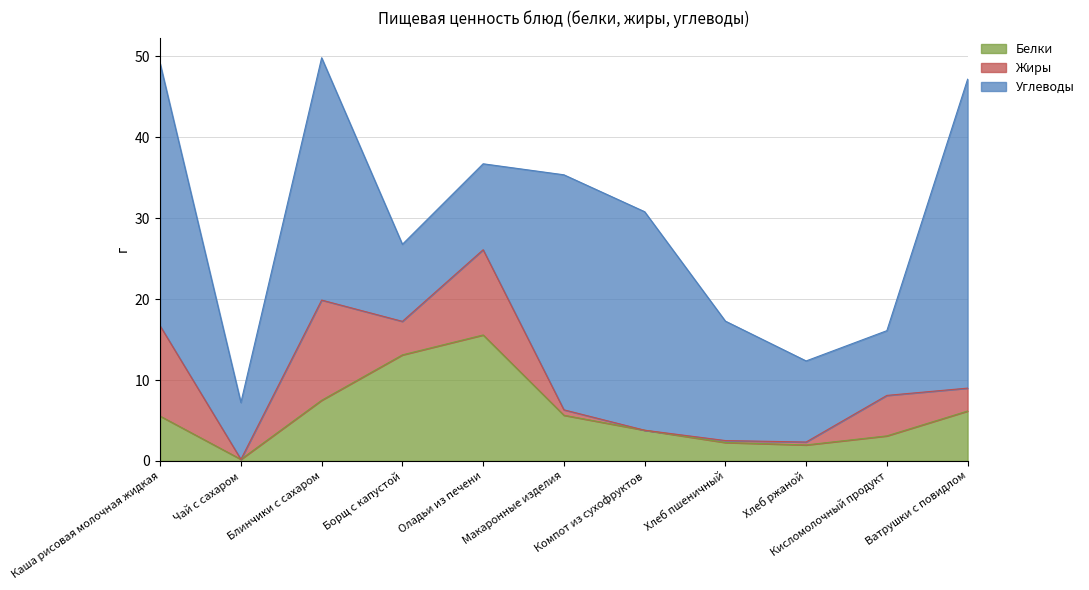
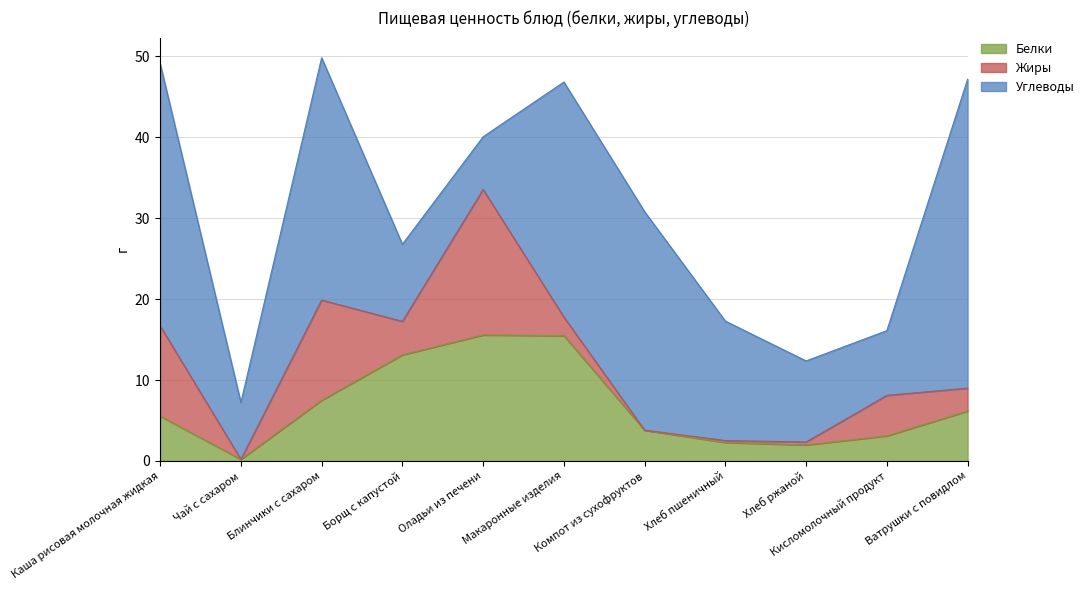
  {
    "Белки": {
      "Каша рисовая молочная жидкая": 6,
      "Блинчики с сахаром": 8,
      "Борщ с капустой": 13,
      "Оладьи из печени": 16,
-     "Макаронные изделия": 6,
+     "Макаронные изделия": 15,
      "Хлеб ржаной": 2,
      "Кисломолочный продукт": 3,
      "Ватрушки с повидлом": 6
    },
    "Жиры": {
      "Каша рисовая молочная жидкая": 11,
      "Блинчики с сахаром": 12,
      "Борщ с капустой": 4,
-     "Оладьи из печени": 11,
-     "Макаронные изделия": 1,
+     "Оладьи из печени": 18,
+     "Макаронные изделия": 2,
      "Хлеб ржаной": 0,
      "Кисломолочный продукт": 5,
      "Ватрушки с повидлом": 3
    },
    "Углеводы": {
      "Каша рисовая молочная жидкая": 32,
      "Чай с сахаром": 7,
      "Блинчики с сахаром": 30,
      "Борщ с капустой": 10,
-     "Оладьи из печени": 11,
+     "Оладьи из печени": 7,
      "Макаронные изделия": 29,
      "Компот из сухофруктов": 27,
      "Хлеб пшеничный": 15,
      "Хлеб ржаной": 10,
      "Кисломолочный продукт": 8,
      "Ватрушки с повидлом": 38
    }
  }
